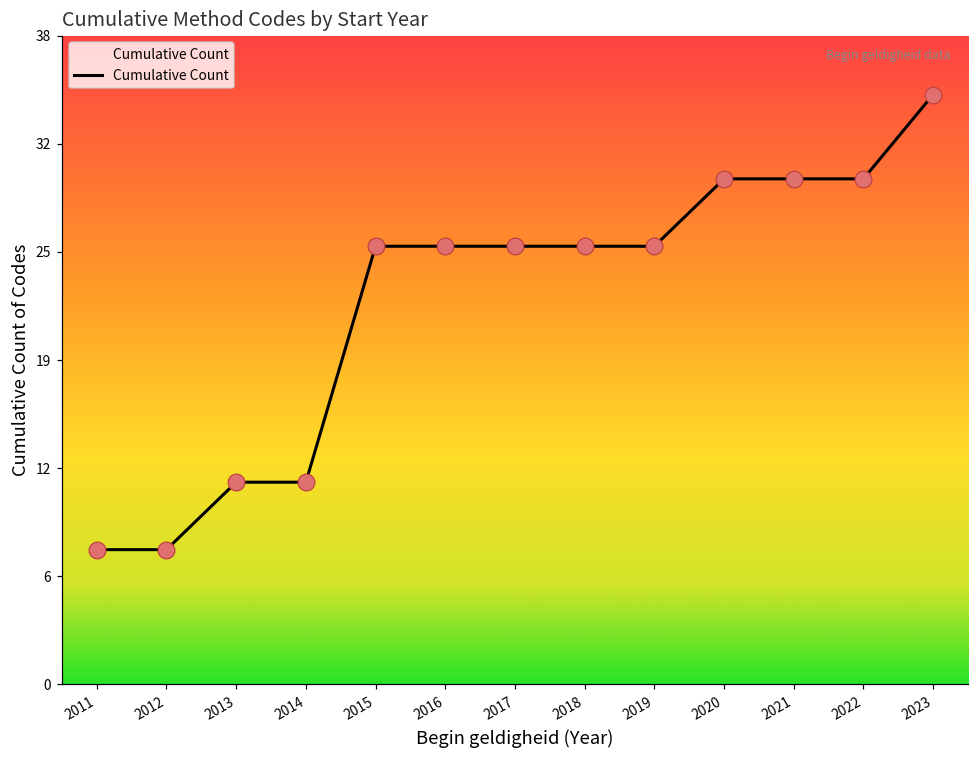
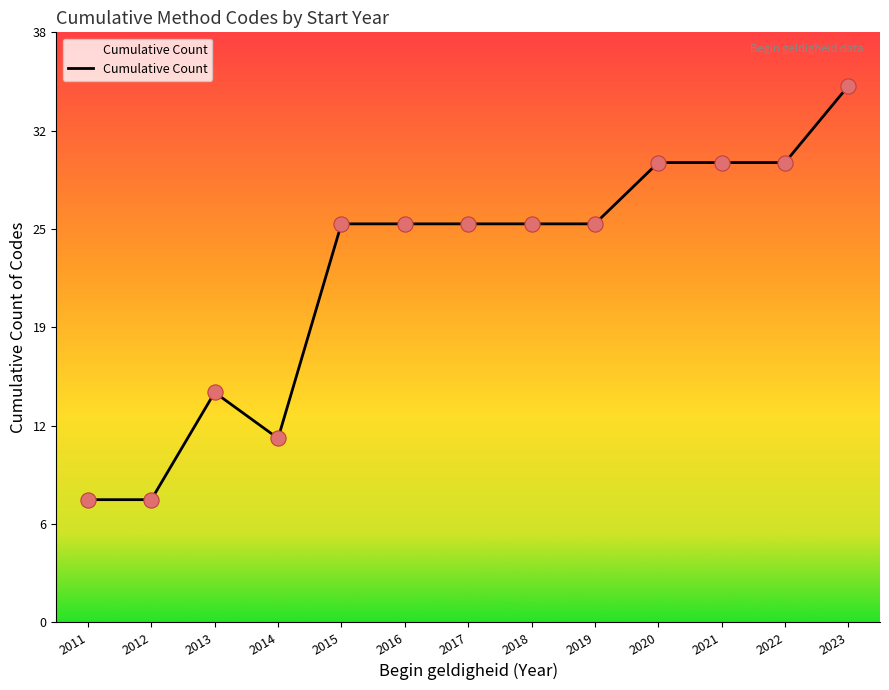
  {
    "2011": 8,
    "2012": 8,
-   "2013": 12,
+   "2013": 15,
    "2014": 12,
    "2015": 26,
    "2016": 26,
    "2017": 26,
    "2018": 26,
    "2019": 26,
    "2020": 30,
    "2021": 30,
    "2022": 30,
    "2023": 35
  }
